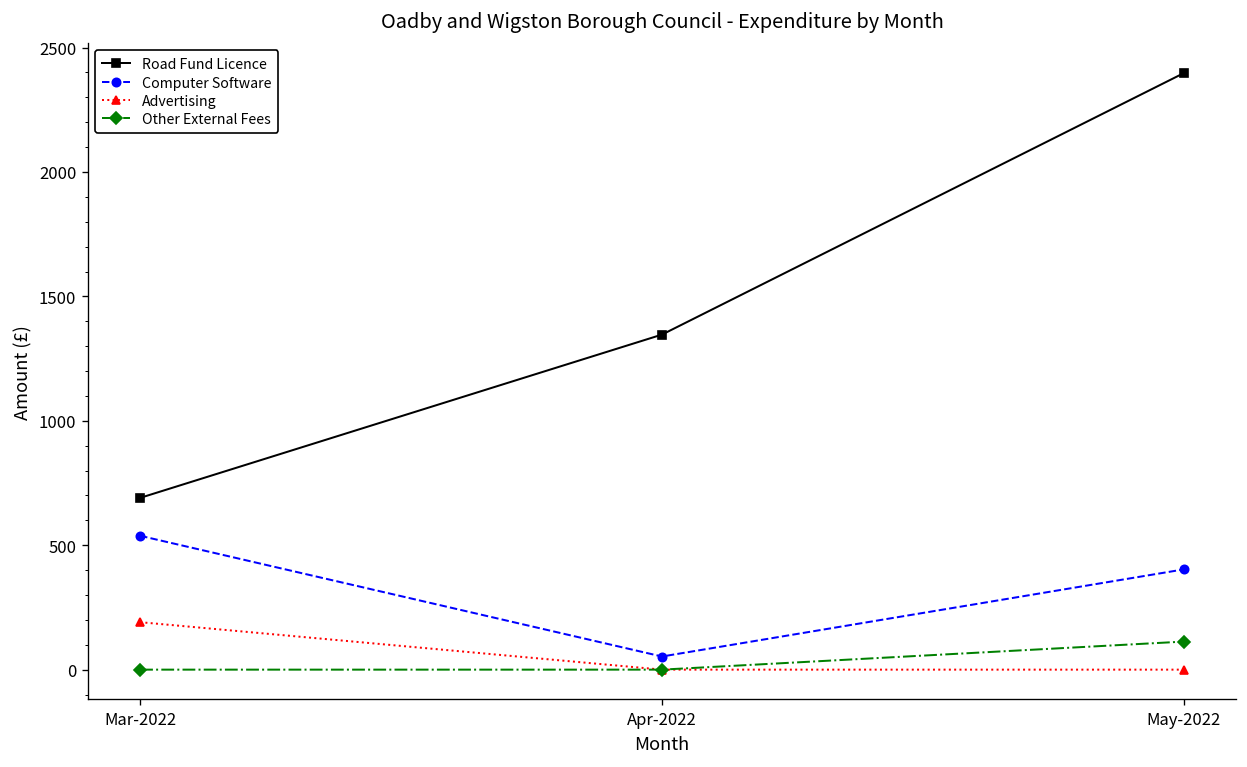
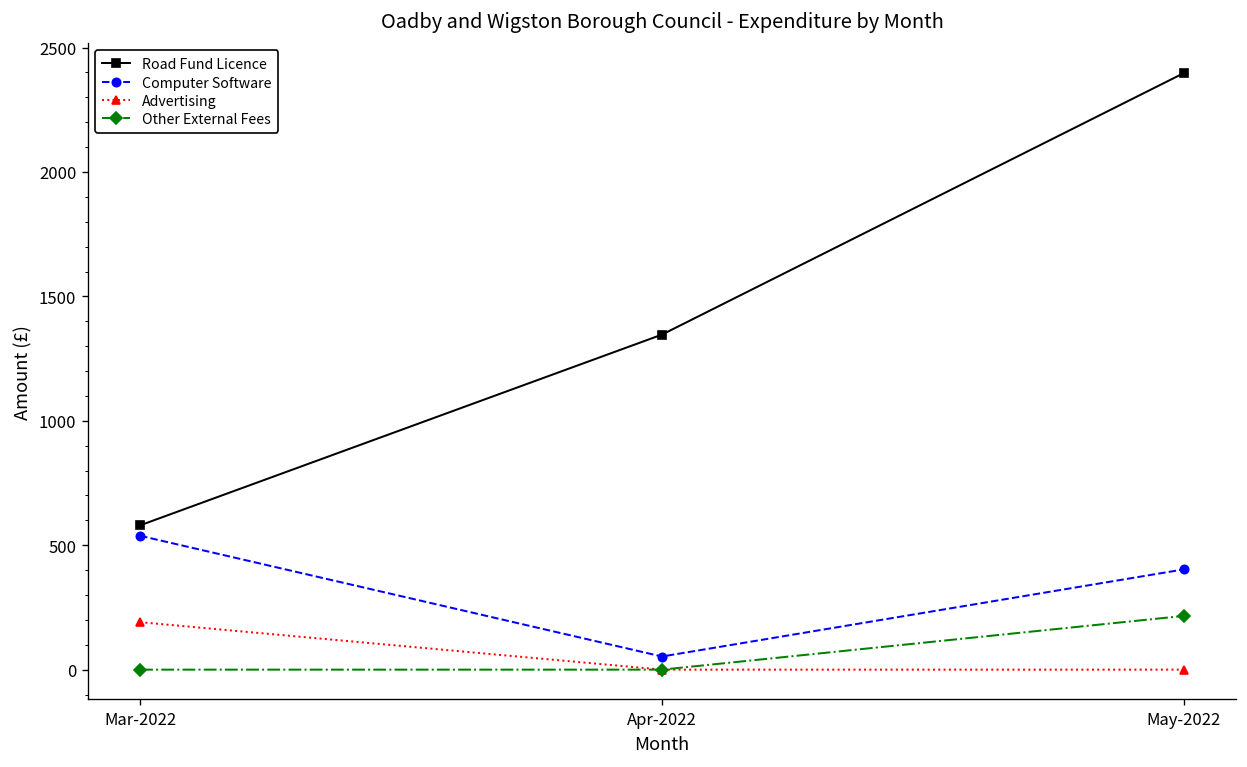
  {
    "Road Fund Licence": {
-     "Mar-2022": 690,
+     "Mar-2022": 580,
      "Apr-2022": 1350,
      "May-2022": 2400
    },
    "Computer Software": {
      "Mar-2022": 540,
      "Apr-2022": 50,
      "May-2022": 400
    },
    "Advertising": {
      "Mar-2022": 190,
      "May-2022": 0
    },
    "Other External Fees": {
      "Mar-2022": 0,
-     "May-2022": 110
+     "May-2022": 220
    }
  }
